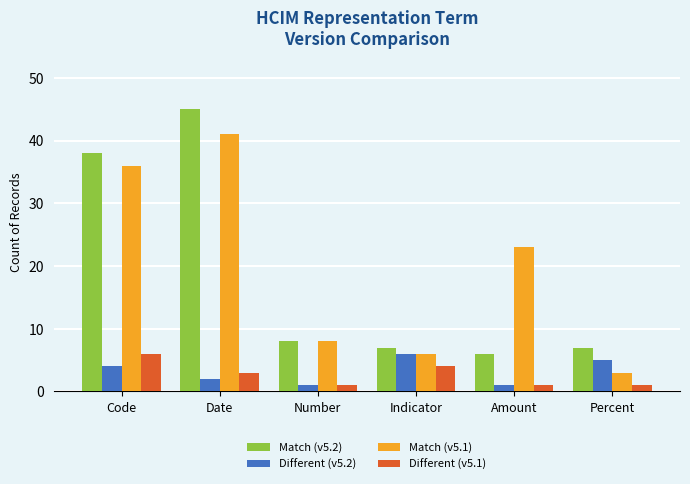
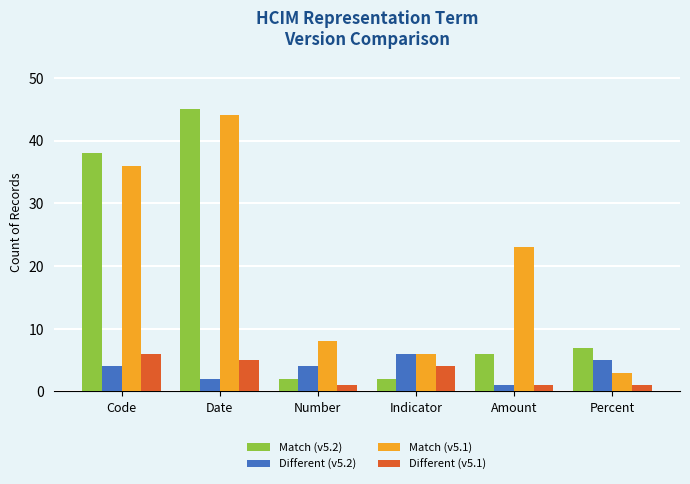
  {
    "Match (v5.2)": {
      "Code": 38,
      "Date": 45,
-     "Number": 8,
-     "Indicator": 7,
+     "Number": 2,
+     "Indicator": 2,
      "Amount": 6,
      "Percent": 7
    },
    "Different (v5.2)": {
      "Code": 4,
      "Date": 2,
-     "Number": 1,
+     "Number": 4,
      "Indicator": 6,
      "Amount": 1,
      "Percent": 5
    },
    "Match (v5.1)": {
      "Code": 36,
-     "Date": 41,
+     "Date": 44,
      "Number": 8,
      "Indicator": 6,
      "Amount": 23,
      "Percent": 3
    },
    "Different (v5.1)": {
      "Code": 6,
-     "Date": 3,
+     "Date": 5,
      "Number": 1,
      "Indicator": 4,
      "Amount": 1,
      "Percent": 1
    }
  }
